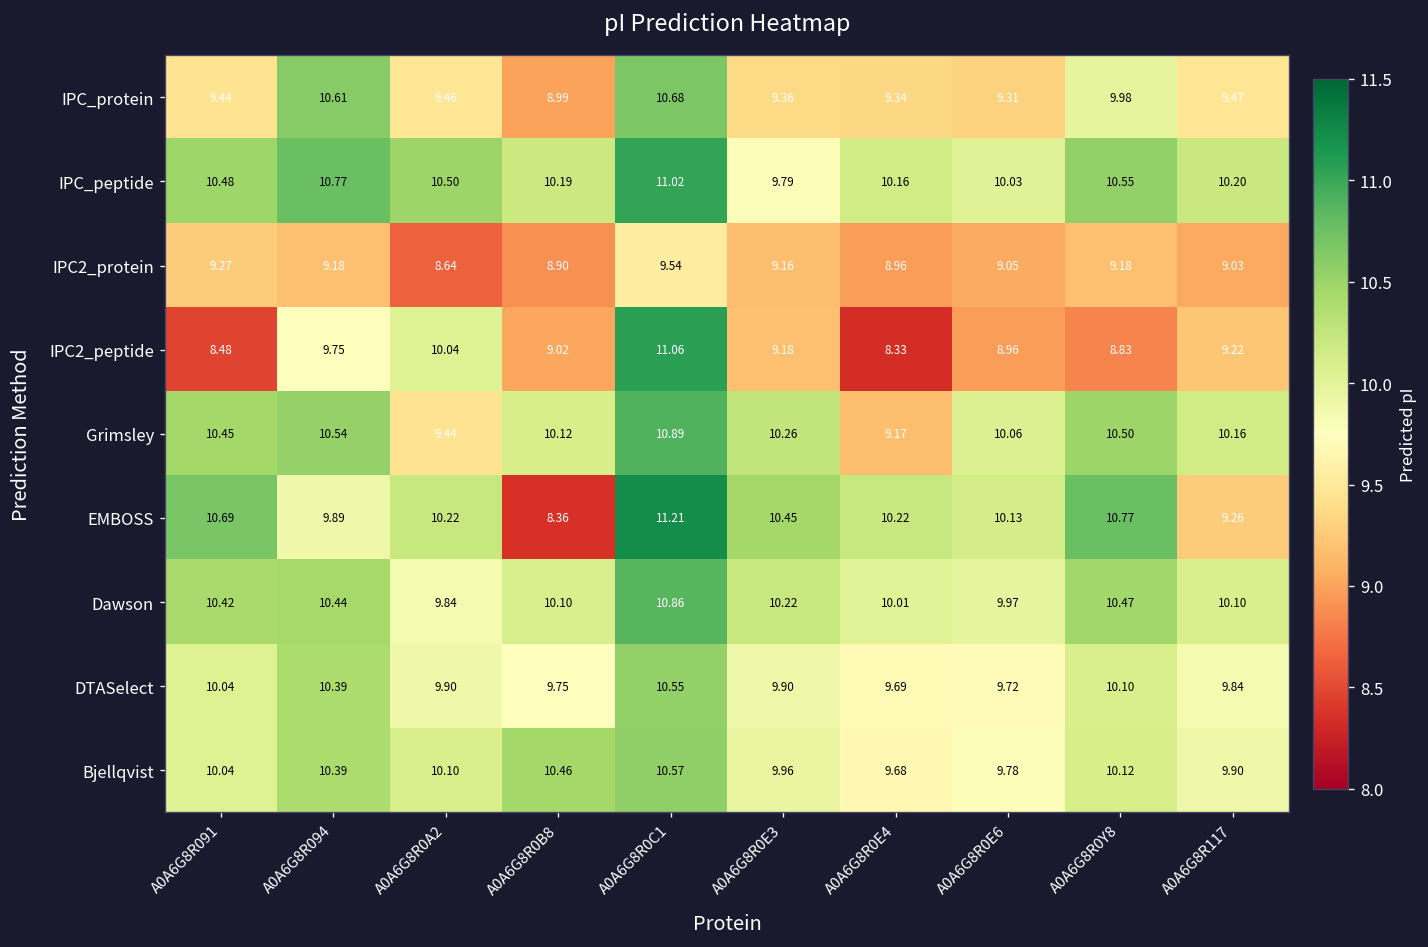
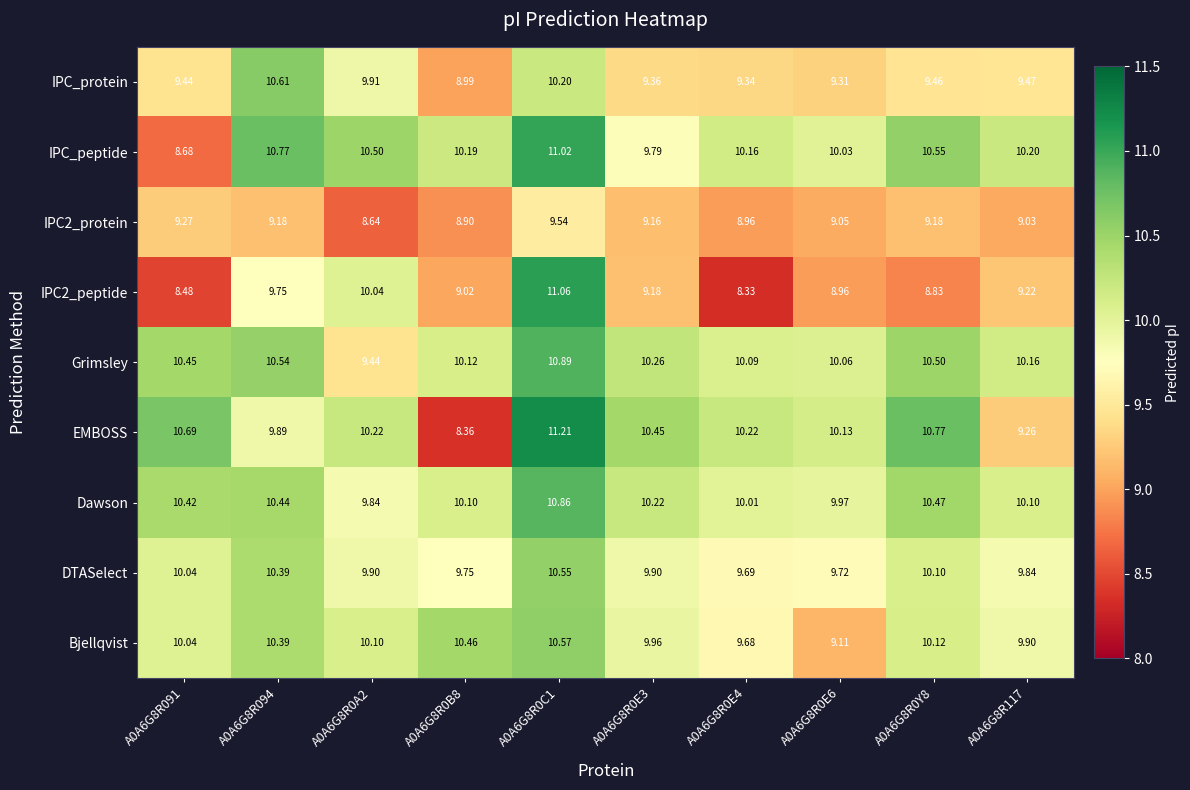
  {
    "IPC_protein": {
      "A0A6G8R091": 9.44,
      "A0A6G8R094": 10.61,
-     "A0A6G8R0A2": 9.46,
+     "A0A6G8R0A2": 9.91,
      "A0A6G8R0B8": 8.99,
-     "A0A6G8R0C1": 10.68,
+     "A0A6G8R0C1": 10.20,
      "A0A6G8R0E3": 9.36,
      "A0A6G8R0E4": 9.34,
      "A0A6G8R0E6": 9.31,
-     "A0A6G8R0Y8": 9.98,
+     "A0A6G8R0Y8": 9.46,
      "A0A6G8R117": 9.47
    },
    "IPC_peptide": {
-     "A0A6G8R091": 10.48,
+     "A0A6G8R091": 8.68,
      "A0A6G8R094": 10.77,
      "A0A6G8R0A2": 10.50,
      "A0A6G8R0B8": 10.19,
      "A0A6G8R0C1": 11.02,
      "A0A6G8R0E3": 9.79,
      "A0A6G8R0E4": 10.16,
      "A0A6G8R0E6": 10.03,
      "A0A6G8R0Y8": 10.55,
      "A0A6G8R117": 10.20
    },
    "IPC2_protein": {
      "A0A6G8R091": 9.27,
      "A0A6G8R094": 9.18,
      "A0A6G8R0A2": 8.64,
      "A0A6G8R0B8": 8.90,
      "A0A6G8R0C1": 9.54,
      "A0A6G8R0E3": 9.16,
      "A0A6G8R0E4": 8.96,
      "A0A6G8R0E6": 9.05,
      "A0A6G8R0Y8": 9.18,
      "A0A6G8R117": 9.03
    },
    "IPC2_peptide": {
      "A0A6G8R091": 8.48,
      "A0A6G8R094": 9.75,
      "A0A6G8R0A2": 10.04,
      "A0A6G8R0B8": 9.02,
      "A0A6G8R0C1": 11.06,
      "A0A6G8R0E3": 9.18,
      "A0A6G8R0E4": 8.33,
      "A0A6G8R0E6": 8.96,
      "A0A6G8R0Y8": 8.83,
      "A0A6G8R117": 9.22
    },
    "Grimsley": {
      "A0A6G8R091": 10.45,
      "A0A6G8R094": 10.54,
      "A0A6G8R0A2": 9.44,
      "A0A6G8R0B8": 10.12,
      "A0A6G8R0C1": 10.89,
      "A0A6G8R0E3": 10.26,
-     "A0A6G8R0E4": 9.17,
+     "A0A6G8R0E4": 10.09,
      "A0A6G8R0E6": 10.06,
      "A0A6G8R0Y8": 10.50,
      "A0A6G8R117": 10.16
    },
    "EMBOSS": {
      "A0A6G8R091": 10.69,
      "A0A6G8R094": 9.89,
      "A0A6G8R0A2": 10.22,
      "A0A6G8R0B8": 8.36,
      "A0A6G8R0C1": 11.21,
      "A0A6G8R0E3": 10.45,
      "A0A6G8R0E4": 10.22,
      "A0A6G8R0E6": 10.13,
      "A0A6G8R0Y8": 10.77,
      "A0A6G8R117": 9.26
    },
    "Dawson": {
      "A0A6G8R091": 10.42,
      "A0A6G8R094": 10.44,
      "A0A6G8R0A2": 9.84,
      "A0A6G8R0B8": 10.10,
      "A0A6G8R0C1": 10.86,
      "A0A6G8R0E3": 10.22,
      "A0A6G8R0E4": 10.01,
      "A0A6G8R0E6": 9.97,
      "A0A6G8R0Y8": 10.47,
      "A0A6G8R117": 10.10
    },
    "DTASelect": {
      "A0A6G8R091": 10.04,
      "A0A6G8R094": 10.39,
      "A0A6G8R0A2": 9.90,
      "A0A6G8R0B8": 9.75,
      "A0A6G8R0C1": 10.55,
      "A0A6G8R0E3": 9.90,
      "A0A6G8R0E4": 9.69,
      "A0A6G8R0E6": 9.72,
      "A0A6G8R0Y8": 10.10,
      "A0A6G8R117": 9.84
    },
    "Bjellqvist": {
      "A0A6G8R091": 10.04,
      "A0A6G8R094": 10.39,
      "A0A6G8R0A2": 10.10,
      "A0A6G8R0B8": 10.46,
      "A0A6G8R0C1": 10.57,
      "A0A6G8R0E3": 9.96,
      "A0A6G8R0E4": 9.68,
-     "A0A6G8R0E6": 9.78,
+     "A0A6G8R0E6": 9.11,
      "A0A6G8R0Y8": 10.12,
      "A0A6G8R117": 9.90
    }
  }
